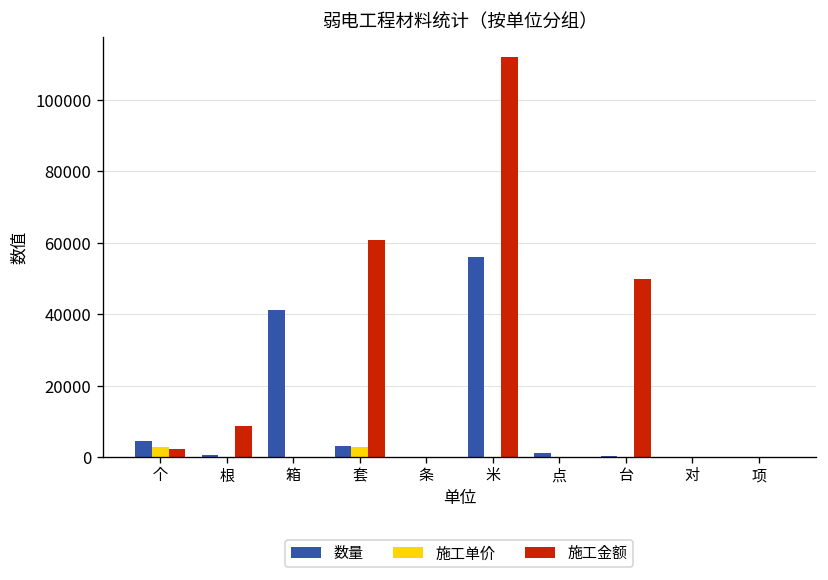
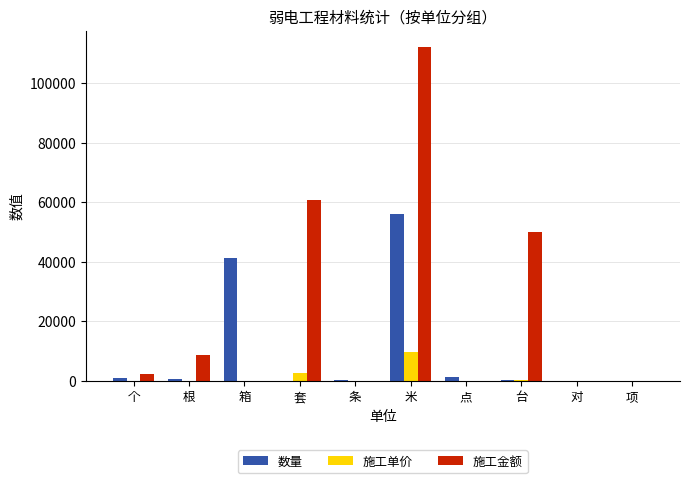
  {
    "数量": {
-     "个": 4000,
+     "个": 1000,
      "箱": 41000,
-     "套": 3000,
+     "套": 0,
      "米": 56000,
      "点": 1000
    },
    "施工单价": {
-     "个": 3000,
+     "个": 0,
      "箱": 0,
      "套": 3000,
      "条": 0,
-     "米": 0,
+     "米": 10000,
      "点": 0,
      "对": 0,
      "项": 0
    },
    "施工金额": {
      "个": 2000,
      "根": 9000,
      "箱": 0,
      "套": 61000,
      "条": 0,
      "米": 112000,
      "点": 0,
      "台": 50000,
      "对": 0,
      "项": 0
    }
  }
